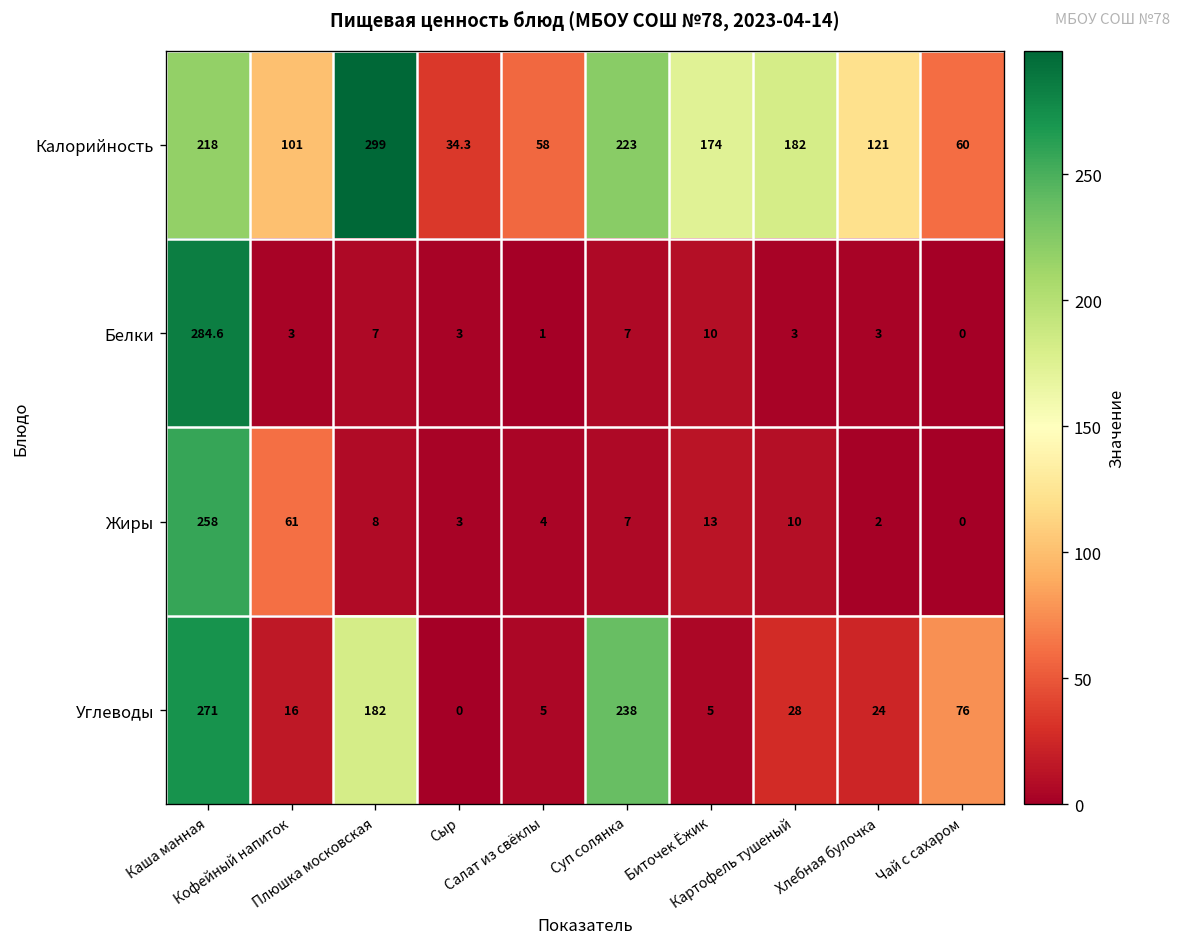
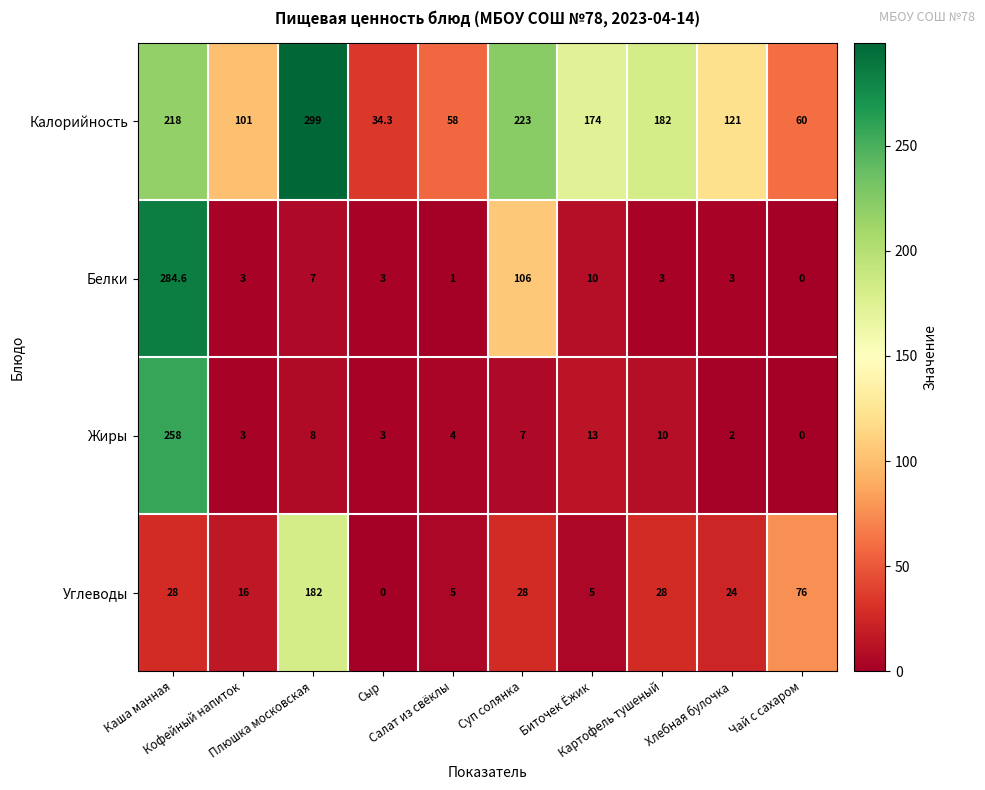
  {
    "Калорийность": {
      "Каша манная": 218,
      "Кофейный напиток": 101,
      "Плюшка московская": 299,
      "Сыр": 34.3,
      "Салат из свёклы": 58,
      "Суп солянка": 223,
      "Биточек Ёжик": 174,
      "Картофель тушеный": 182,
      "Хлебная булочка": 121,
      "Чай с сахаром": 60
    },
    "Белки": {
      "Каша манная": 284.6,
      "Кофейный напиток": 3,
      "Плюшка московская": 7,
      "Сыр": 3,
      "Салат из свёклы": 1,
-     "Суп солянка": 7,
+     "Суп солянка": 106,
      "Биточек Ёжик": 10,
      "Картофель тушеный": 3,
      "Хлебная булочка": 3,
      "Чай с сахаром": 0
    },
    "Жиры": {
      "Каша манная": 258,
-     "Кофейный напиток": 61,
+     "Кофейный напиток": 3,
      "Плюшка московская": 8,
      "Сыр": 3,
      "Салат из свёклы": 4,
      "Суп солянка": 7,
      "Биточек Ёжик": 13,
      "Картофель тушеный": 10,
      "Хлебная булочка": 2,
      "Чай с сахаром": 0
    },
    "Углеводы": {
-     "Каша манная": 271,
+     "Каша манная": 28,
      "Кофейный напиток": 16,
      "Плюшка московская": 182,
      "Сыр": 0,
      "Салат из свёклы": 5,
-     "Суп солянка": 238,
+     "Суп солянка": 28,
      "Биточек Ёжик": 5,
      "Картофель тушеный": 28,
      "Хлебная булочка": 24,
      "Чай с сахаром": 76
    }
  }
